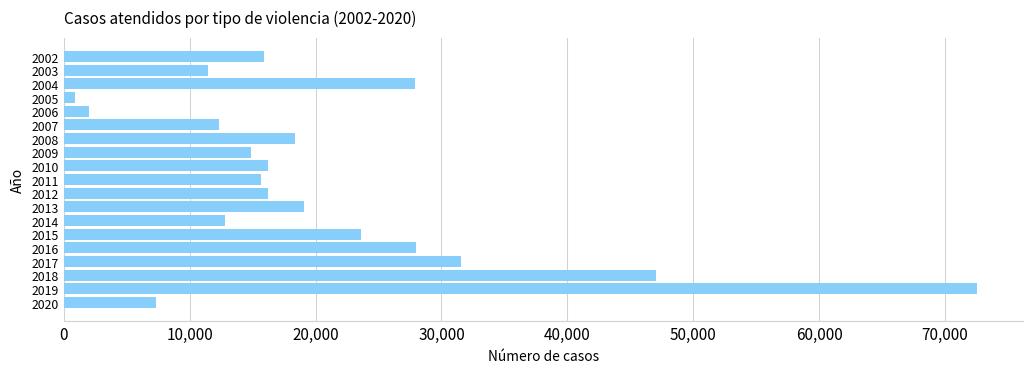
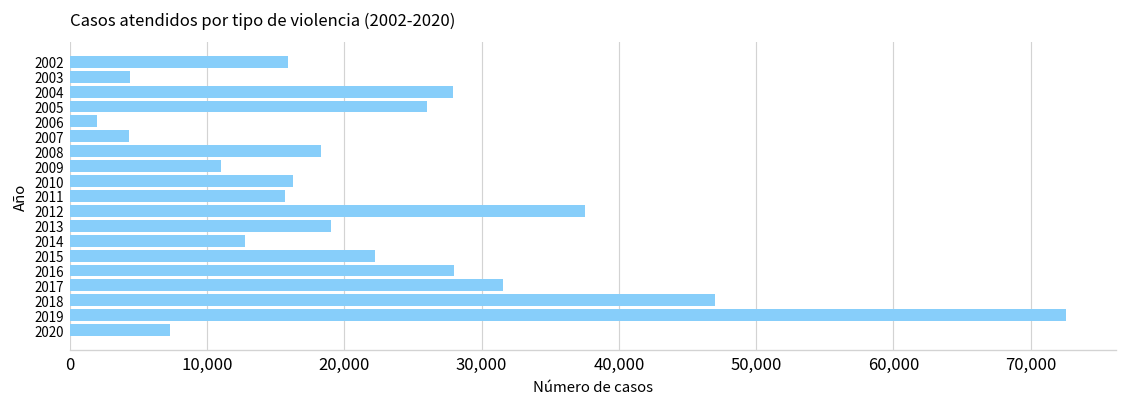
  {
    "2002": "15,900",
-   "2003": "11,500",
+   "2003": "4,400",
    "2004": "27,900",
-   "2005": "900",
+   "2005": "26,000",
    "2006": "2,000",
-   "2007": "12,300",
+   "2007": "4,300",
    "2008": "18,300",
-   "2009": "14,800",
+   "2009": "11,000",
    "2010": "16,200",
    "2011": "15,700",
-   "2012": "16,200",
+   "2012": "37,500",
    "2013": "19,000",
    "2014": "12,800",
-   "2015": "23,600",
+   "2015": "22,200",
    "2016": "28,000",
    "2017": "31,500",
    "2018": "47,000",
    "2019": "72,600",
    "2020": "7,300"
  }
